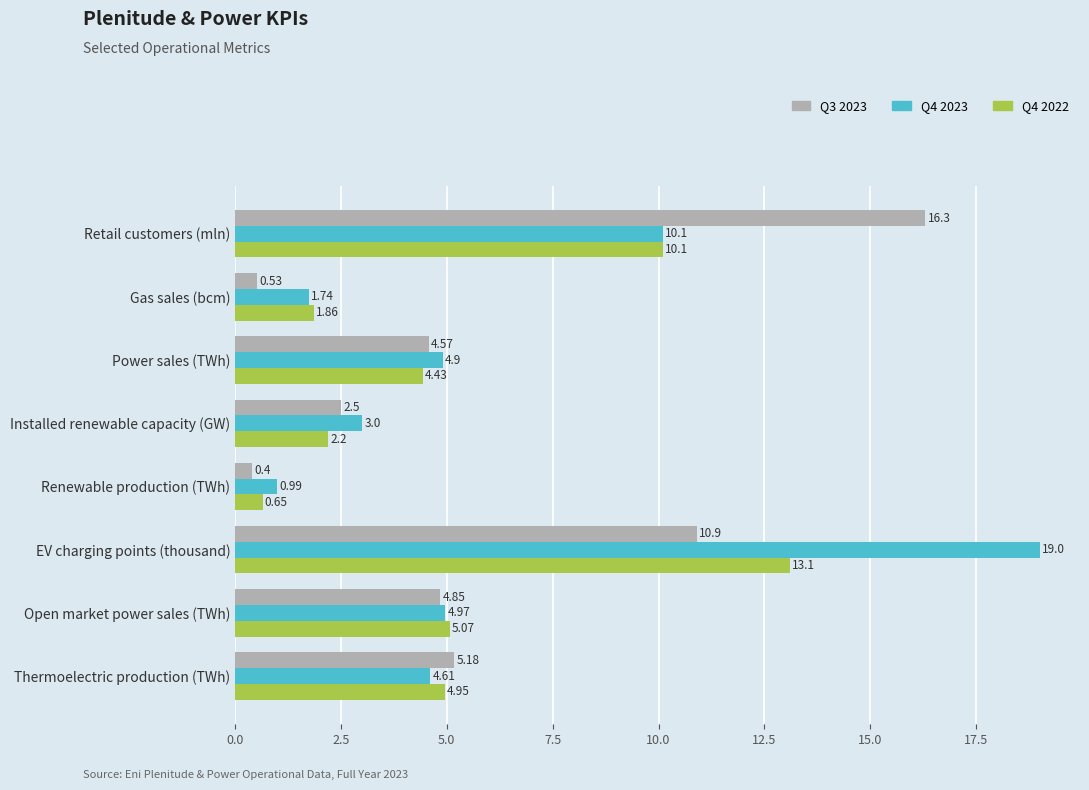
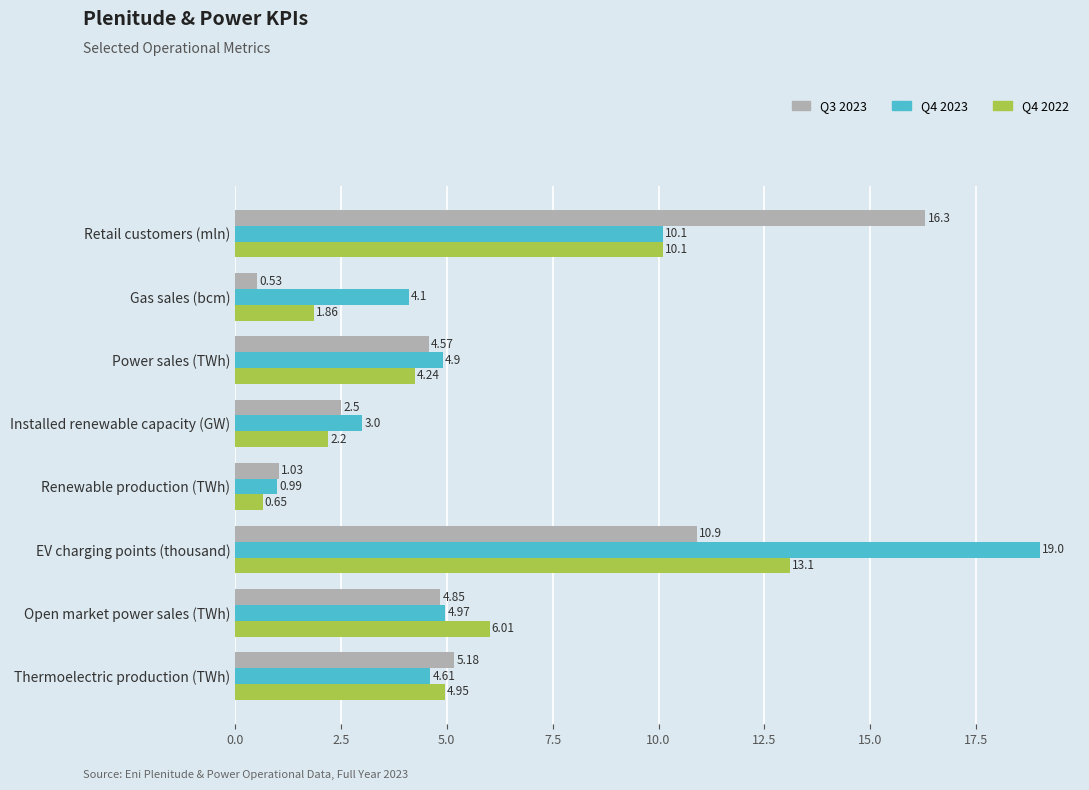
  {
    "Q3 2023": {
      "Retail customers (mln)": 16.3,
      "Gas sales (bcm)": 0.53,
      "Power sales (TWh)": 4.57,
      "Installed renewable capacity (GW)": 2.5,
-     "Renewable production (TWh)": 0.4,
+     "Renewable production (TWh)": 1.03,
      "EV charging points (thousand)": 10.9,
      "Open market power sales (TWh)": 4.85,
      "Thermoelectric production (TWh)": 5.18
    },
    "Q4 2023": {
      "Retail customers (mln)": 10.1,
-     "Gas sales (bcm)": 1.74,
+     "Gas sales (bcm)": 4.1,
      "Power sales (TWh)": 4.9,
      "Installed renewable capacity (GW)": 3.0,
      "Renewable production (TWh)": 0.99,
      "EV charging points (thousand)": 19.0,
      "Open market power sales (TWh)": 4.97,
      "Thermoelectric production (TWh)": 4.61
    },
    "Q4 2022": {
      "Retail customers (mln)": 10.1,
      "Gas sales (bcm)": 1.86,
-     "Power sales (TWh)": 4.43,
+     "Power sales (TWh)": 4.24,
      "Installed renewable capacity (GW)": 2.2,
      "Renewable production (TWh)": 0.65,
      "EV charging points (thousand)": 13.1,
-     "Open market power sales (TWh)": 5.07,
+     "Open market power sales (TWh)": 6.01,
      "Thermoelectric production (TWh)": 4.95
    }
  }
